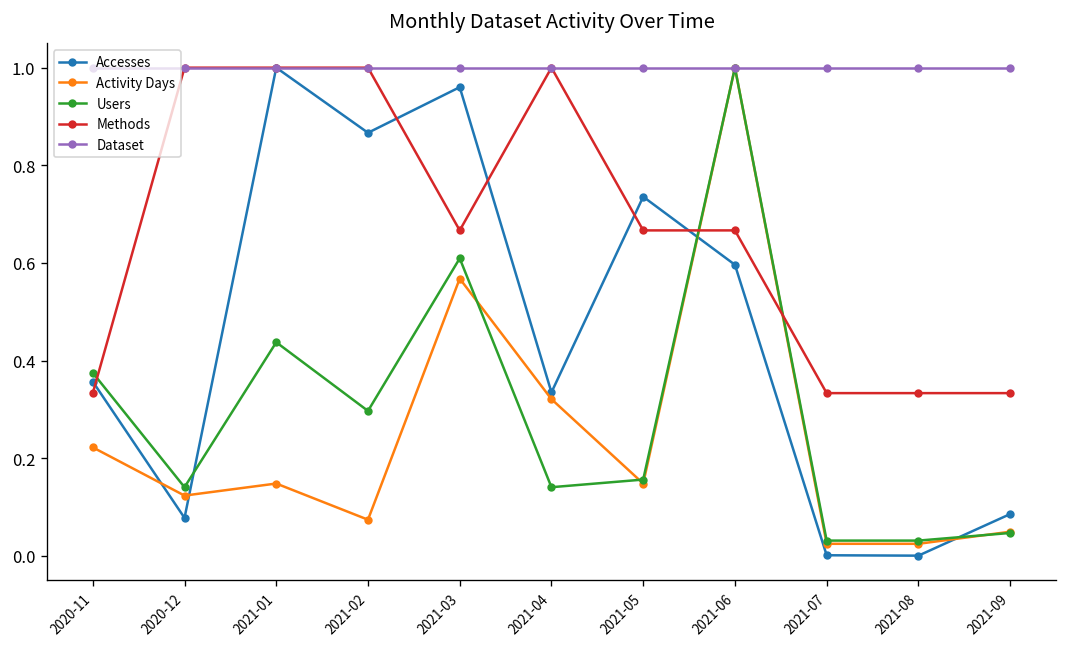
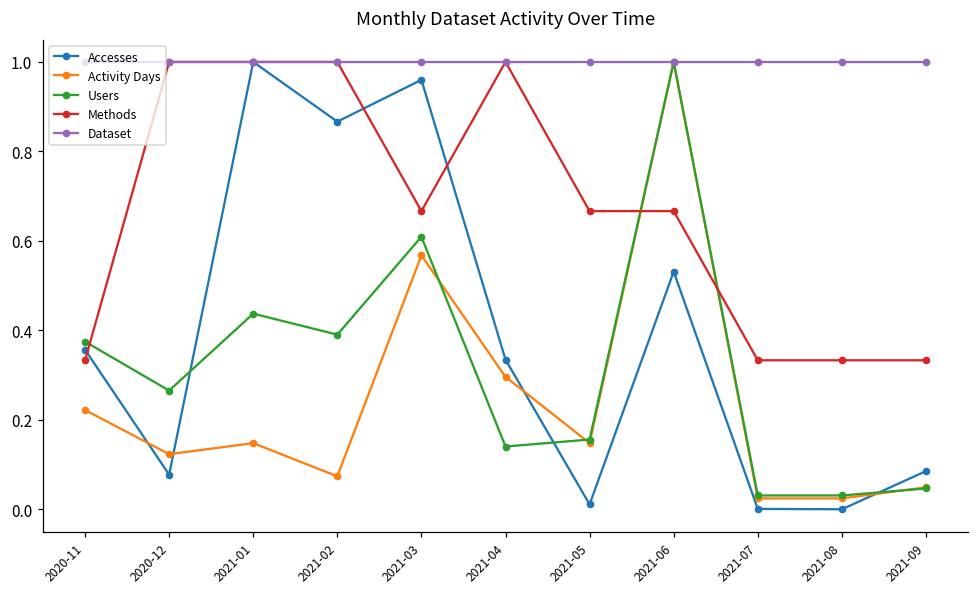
  {
    "Accesses": {
      "2020-11": 0.36,
      "2020-12": 0.08,
      "2021-02": 0.87,
      "2021-03": 0.96,
      "2021-04": 0.33,
-     "2021-05": 0.74,
-     "2021-06": 0.60,
+     "2021-05": 0.01,
+     "2021-06": 0.53,
      "2021-07": 0.00,
      "2021-08": 0.00,
      "2021-09": 0.09
    },
    "Activity Days": {
      "2020-11": 0.22,
      "2020-12": 0.12,
      "2021-01": 0.15,
      "2021-02": 0.07,
      "2021-03": 0.57,
-     "2021-04": 0.32,
+     "2021-04": 0.30,
      "2021-05": 0.15,
      "2021-07": 0.02,
      "2021-08": 0.02
    },
    "Users": {
      "2020-11": 0.38,
-     "2020-12": 0.14,
+     "2020-12": 0.27,
      "2021-01": 0.44,
-     "2021-02": 0.30,
+     "2021-02": 0.39,
      "2021-03": 0.61,
      "2021-04": 0.14,
      "2021-05": 0.16,
      "2021-07": 0.03,
      "2021-08": 0.03
    },
    "Methods": {
      "2020-11": 0.33,
      "2021-03": 0.67,
      "2021-05": 0.67,
      "2021-06": 0.67,
      "2021-07": 0.33,
      "2021-08": 0.33,
      "2021-09": 0.33
    },
    "Dataset": {
      "2021-03": 1.00,
      "2021-05": 1.00,
      "2021-07": 1.00,
      "2021-08": 1.00,
      "2021-09": 1.00
    }
  }
